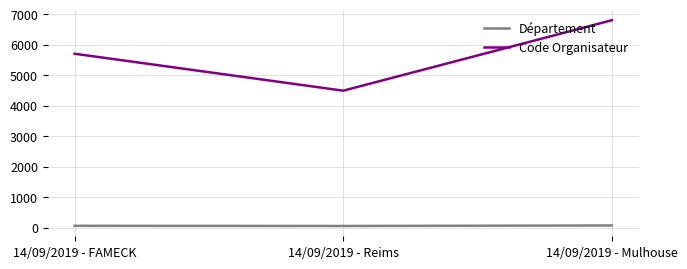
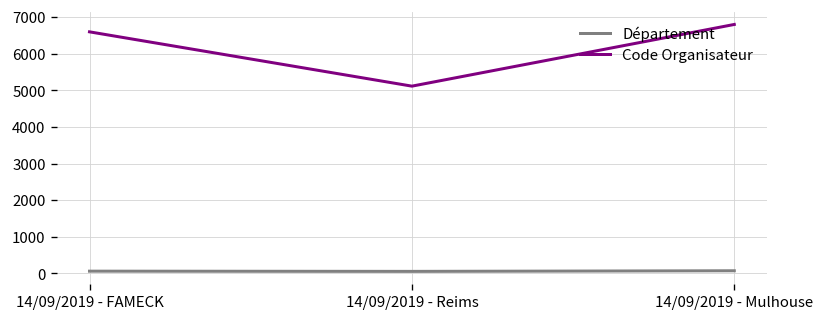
  {
    "Département": {
      "14/09/2019 - FAMECK": 100,
      "14/09/2019 - Reims": 100,
      "14/09/2019 - Mulhouse": 100
    },
    "Code Organisateur": {
-     "14/09/2019 - FAMECK": 5700,
-     "14/09/2019 - Reims": 4500,
+     "14/09/2019 - FAMECK": 6600,
+     "14/09/2019 - Reims": 5100,
      "14/09/2019 - Mulhouse": 6800
    }
  }
